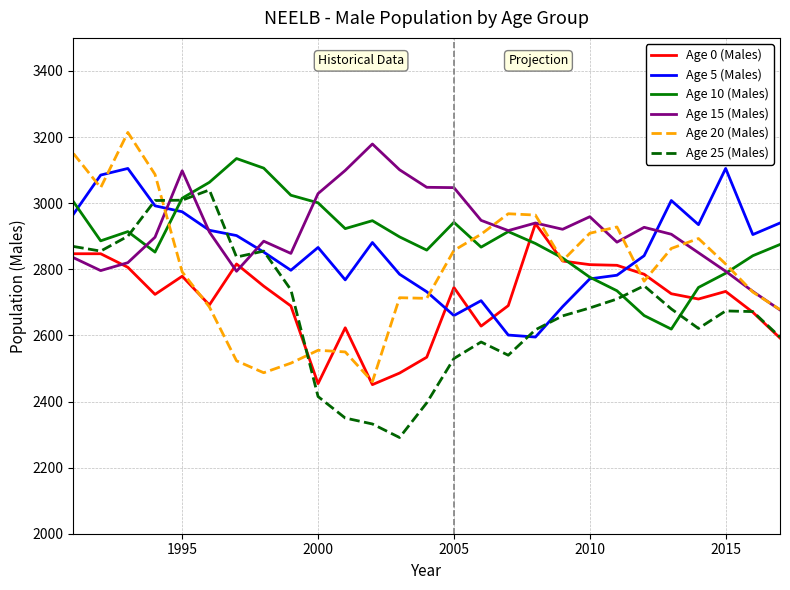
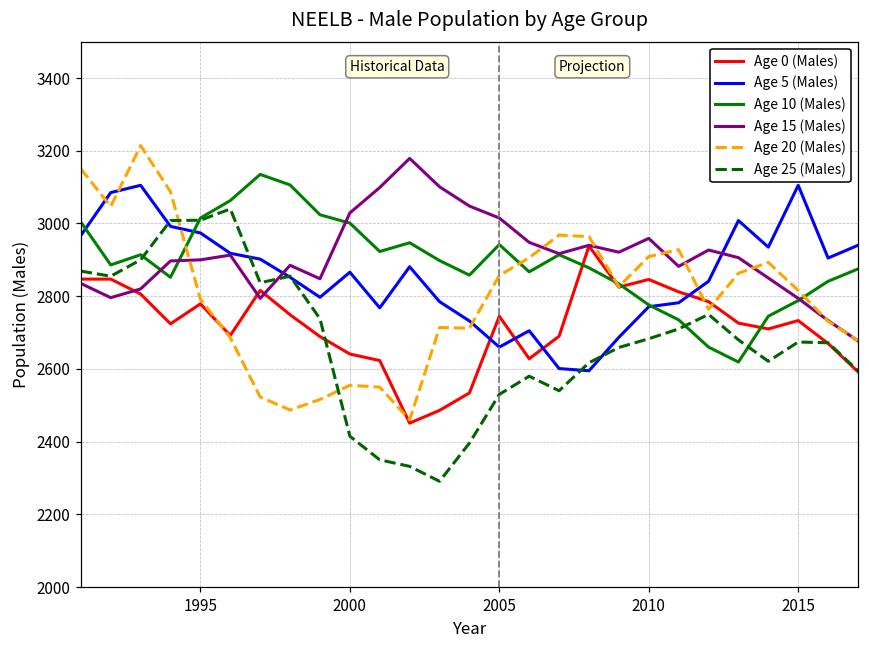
  {
    "Age 0 (Males)": {
      "1995": 2780,
-     "2000": 2450,
+     "2000": 2640,
      "2005": 2750,
-     "2010": 2810,
+     "2010": 2850,
      "2015": 2730
    },
    "Age 5 (Males)": {
      "1995": 2970,
      "2000": 2870,
      "2005": 2660,
      "2015": 3110
    },
    "Age 15 (Males)": {
-     "1995": 3100,
+     "1995": 2900,
      "2000": 3030,
-     "2005": 3050,
+     "2005": 3020,
      "2010": 2960
    },
    "Age 20 (Males)": {
      "1995": 2790,
      "2000": 2560,
      "2005": 2860,
      "2010": 2910,
      "2015": 2820
    }
  }
